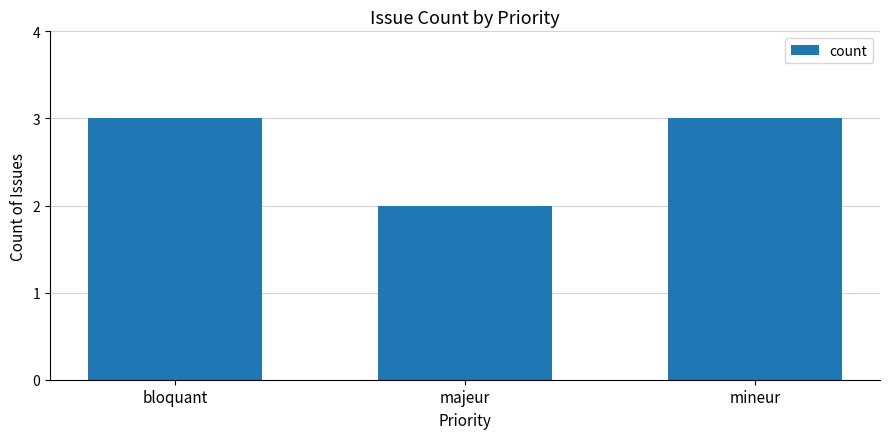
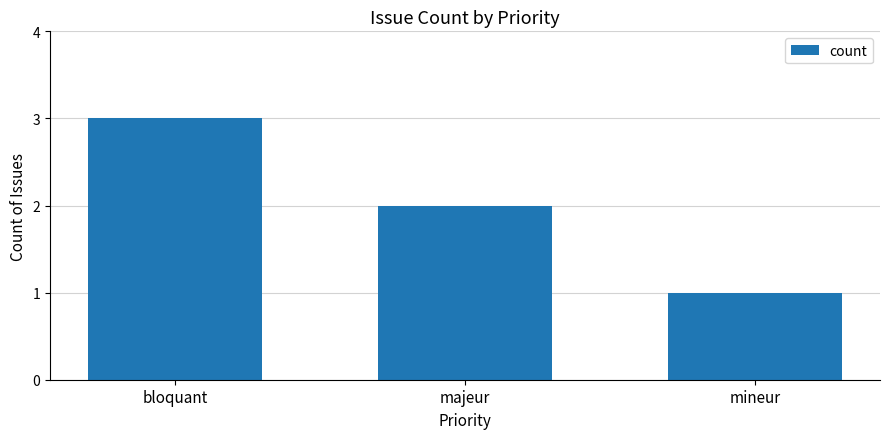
  {
    "bloquant": 3,
    "majeur": 2,
-   "mineur": 3
+   "mineur": 1
  }
